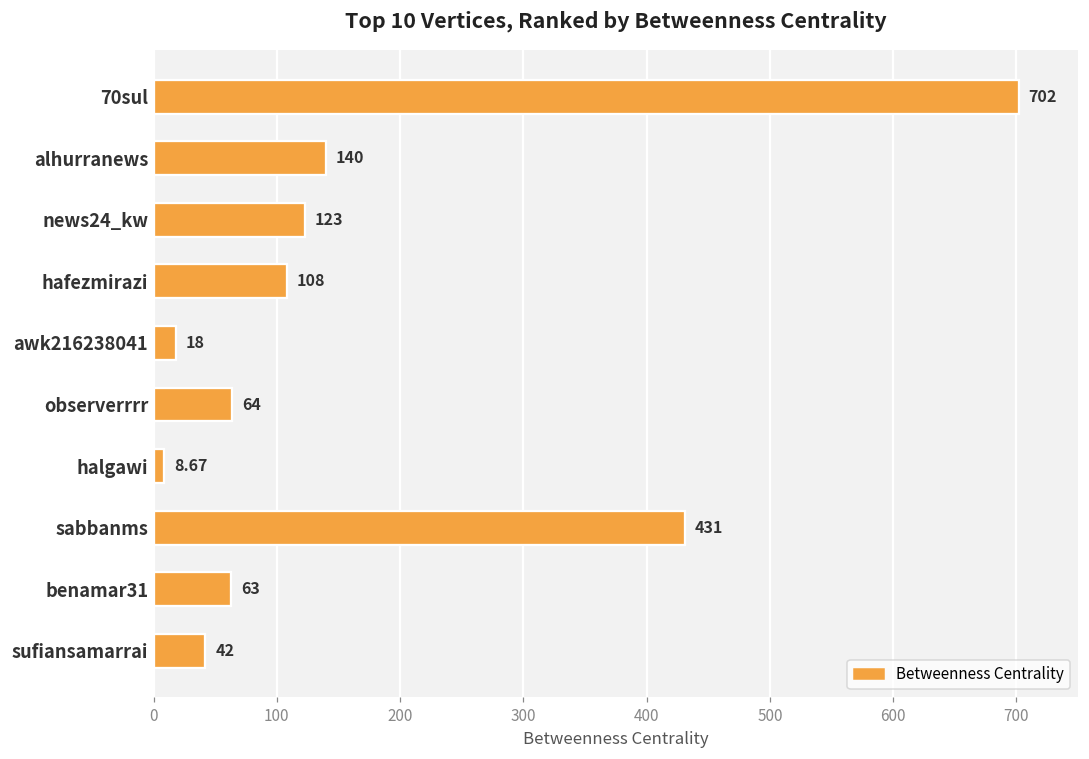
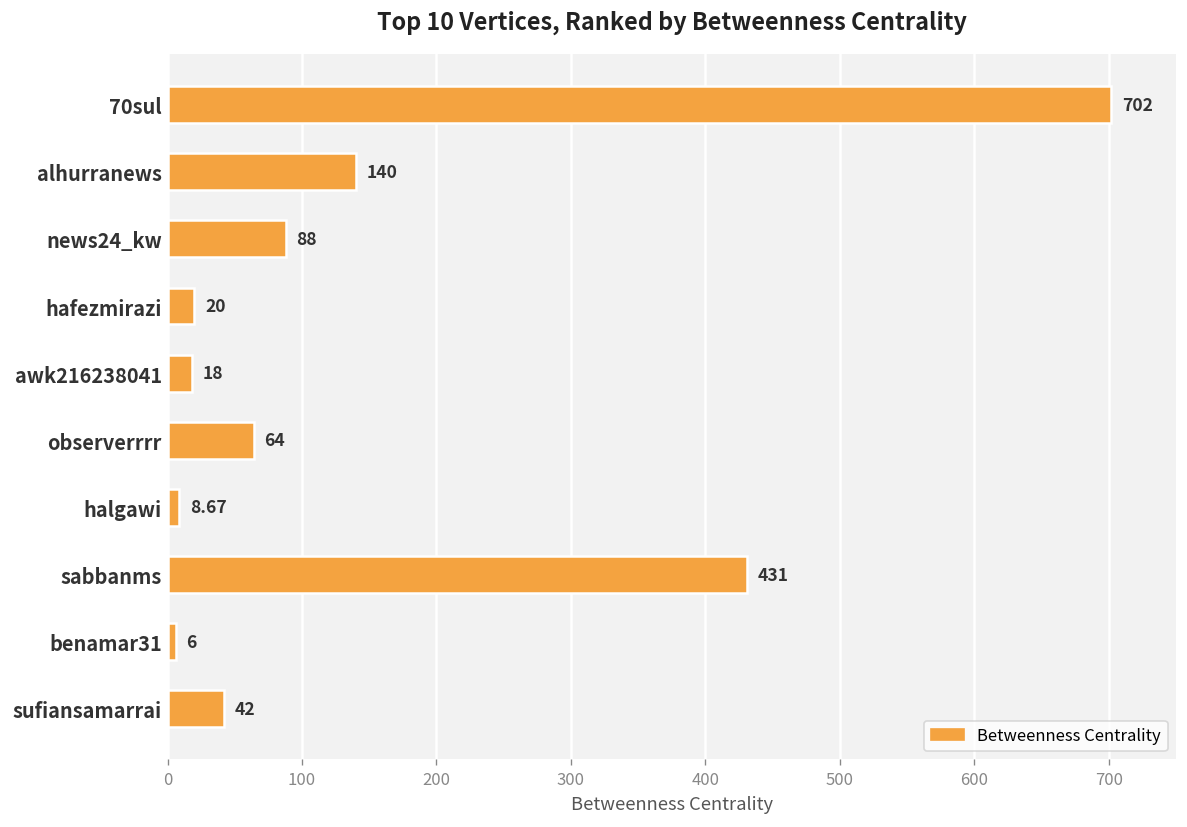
  {
    "70sul": 702,
    "alhurranews": 140,
-   "news24_kw": 123,
-   "hafezmirazi": 108,
+   "news24_kw": 88,
+   "hafezmirazi": 20,
    "awk216238041": 18,
    "observerrrr": 64,
    "halgawi": 8.67,
    "sabbanms": 431,
-   "benamar31": 63,
+   "benamar31": 6,
    "sufiansamarrai": 42
  }
